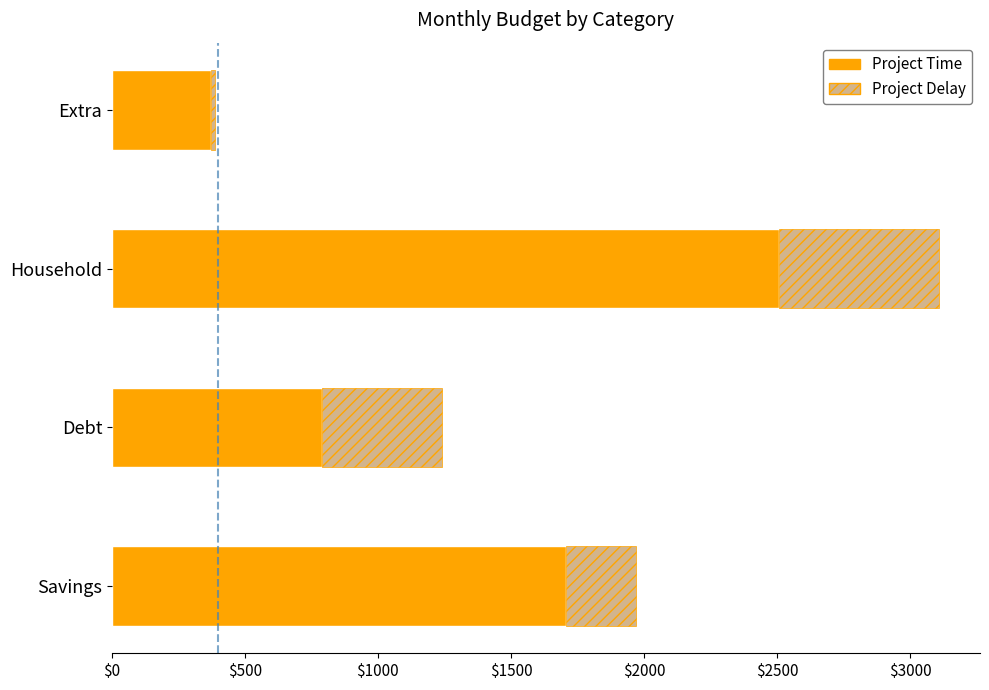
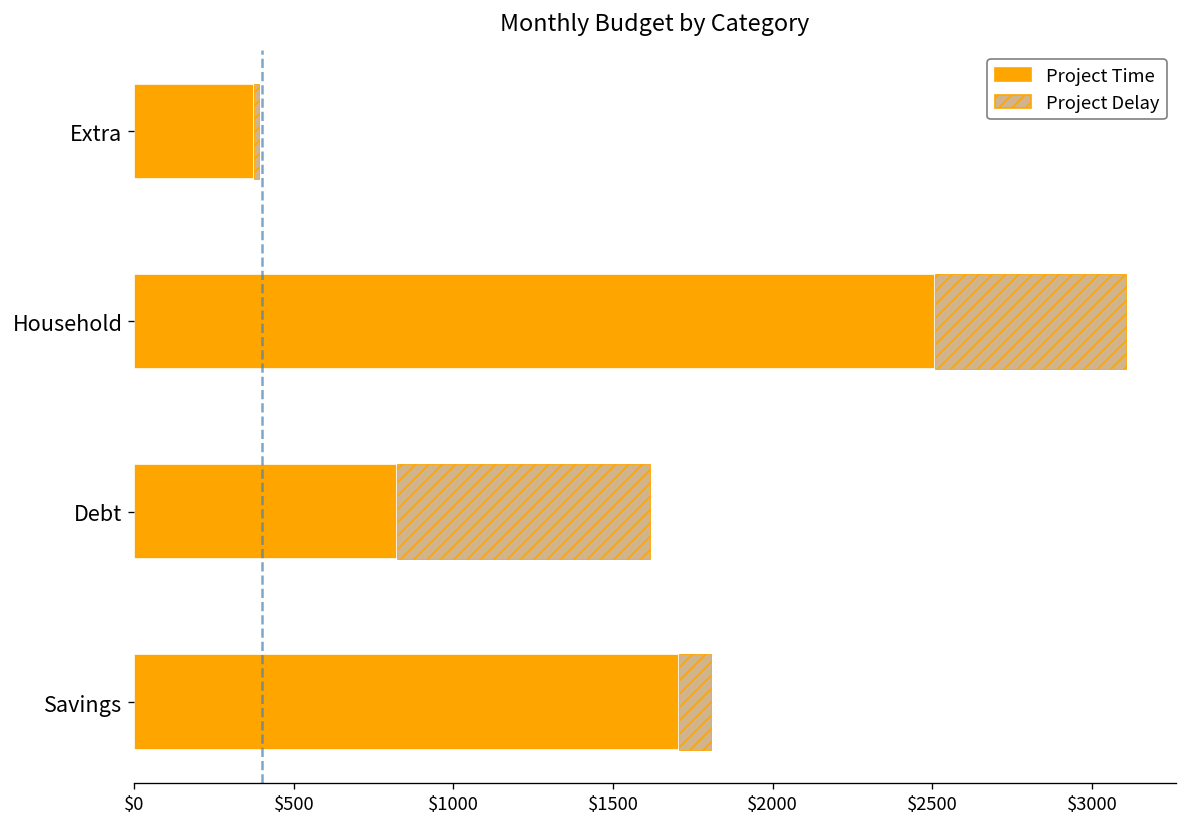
  {
    "Project Time": {
      "Extra": "$370",
      "Household": "$2510",
-     "Debt": "$790",
+     "Debt": "$820",
      "Savings": "$1710"
    },
    "Project Delay": {
      "Extra": "$20",
      "Household": "$600",
-     "Debt": "$450",
-     "Savings": "$260"
+     "Debt": "$790",
+     "Savings": "$100"
    }
  }
